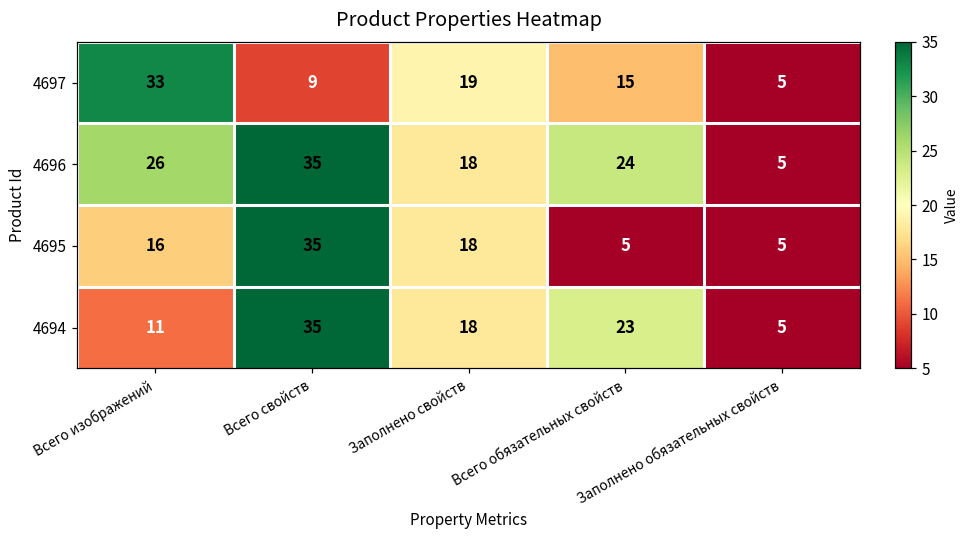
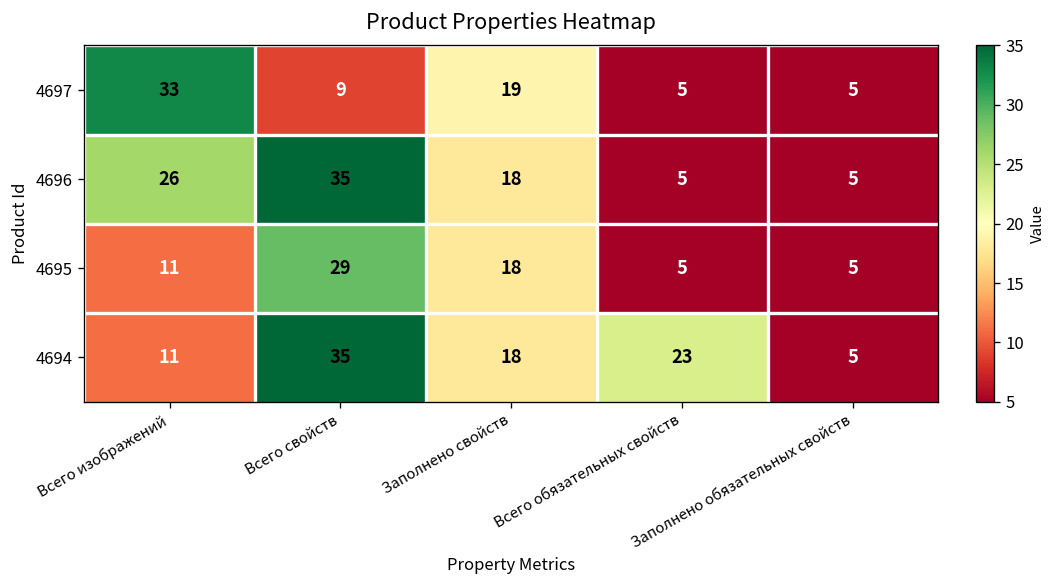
  {
    "4697": {
      "Всего изображений": 33,
      "Всего свойств": 9,
      "Заполнено свойств": 19,
-     "Всего обязательных свойств": 15,
+     "Всего обязательных свойств": 5,
      "Заполнено обязательных свойств": 5
    },
    "4696": {
      "Всего изображений": 26,
      "Всего свойств": 35,
      "Заполнено свойств": 18,
-     "Всего обязательных свойств": 24,
+     "Всего обязательных свойств": 5,
      "Заполнено обязательных свойств": 5
    },
    "4695": {
-     "Всего изображений": 16,
-     "Всего свойств": 35,
+     "Всего изображений": 11,
+     "Всего свойств": 29,
      "Заполнено свойств": 18,
      "Всего обязательных свойств": 5,
      "Заполнено обязательных свойств": 5
    },
    "4694": {
      "Всего изображений": 11,
      "Всего свойств": 35,
      "Заполнено свойств": 18,
      "Всего обязательных свойств": 23,
      "Заполнено обязательных свойств": 5
    }
  }
